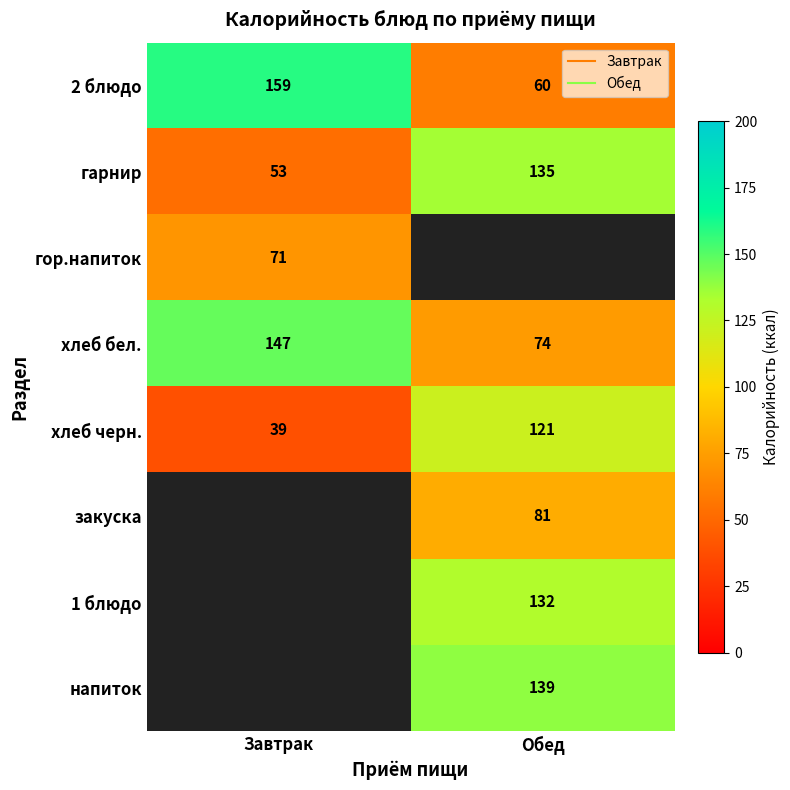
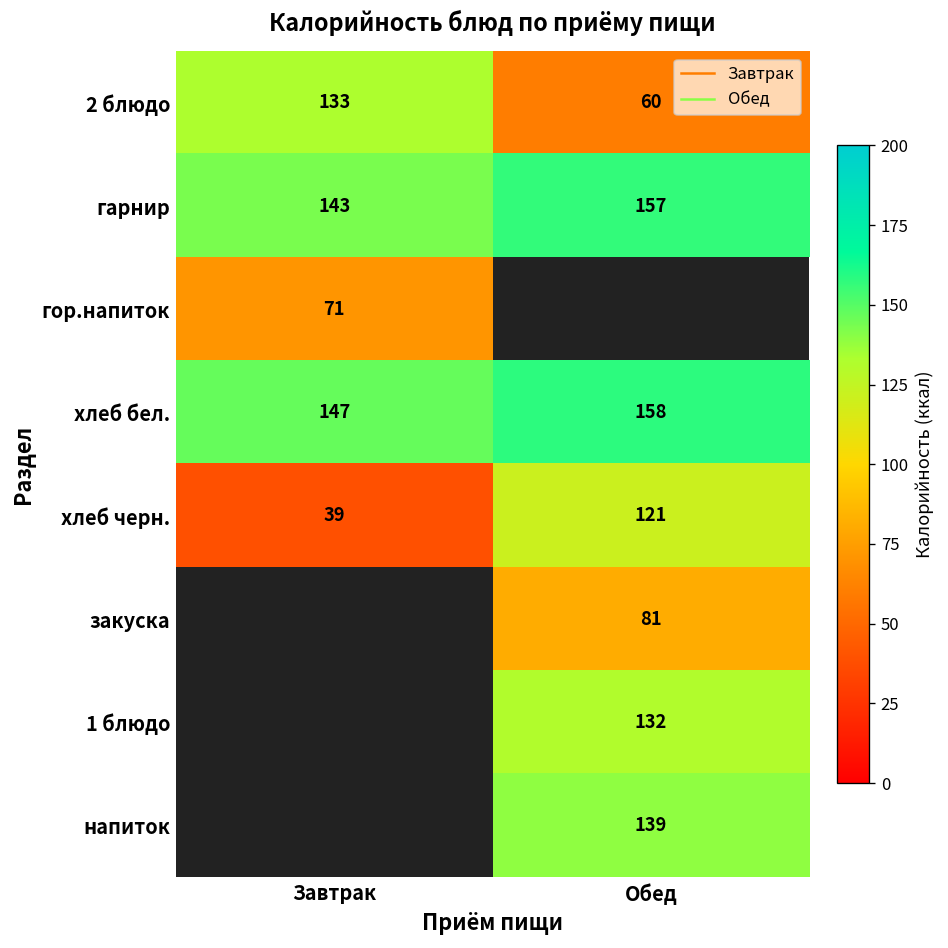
  {
    "2 блюдо": {
-     "Завтрак": 159,
+     "Завтрак": 133,
      "Обед": 60
    },
    "гарнир": {
-     "Завтрак": 53,
-     "Обед": 135
+     "Завтрак": 143,
+     "Обед": 157
    },
    "гор.напиток": {
      "Завтрак": 71
    },
    "хлеб бел.": {
      "Завтрак": 147,
-     "Обед": 74
+     "Обед": 158
    },
    "хлеб черн.": {
      "Завтрак": 39,
      "Обед": 121
    },
    "закуска": {
      "Обед": 81
    },
    "1 блюдо": {
      "Обед": 132
    },
    "напиток": {
      "Обед": 139
    }
  }
